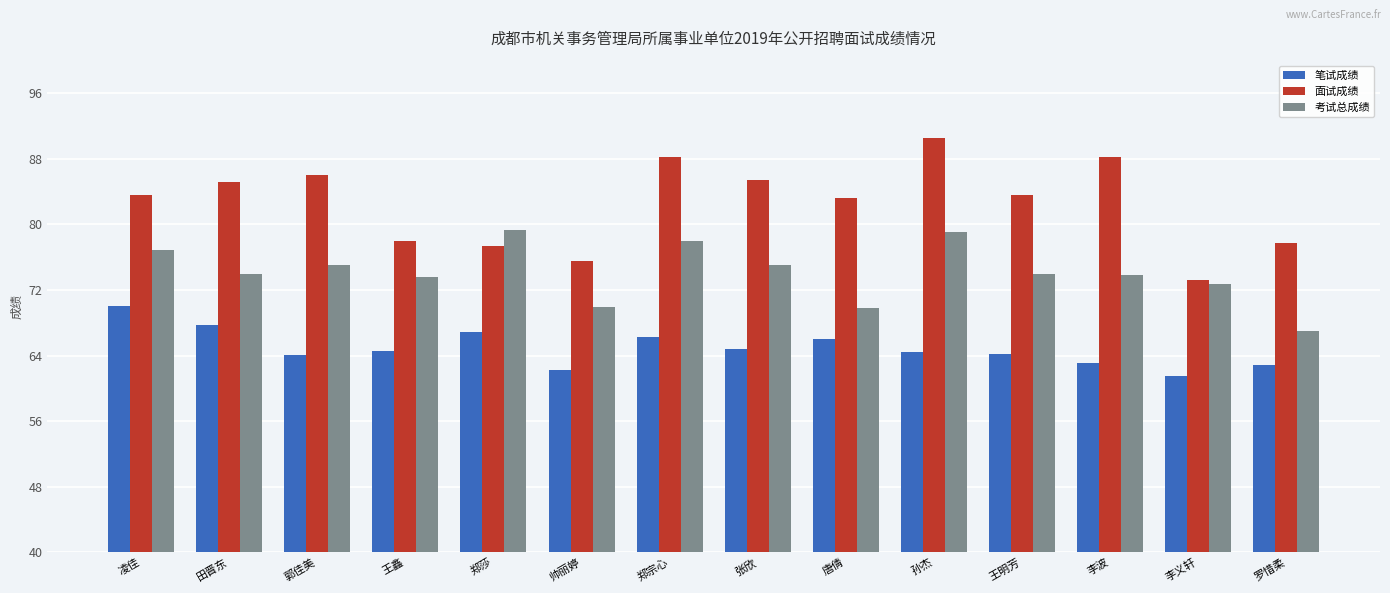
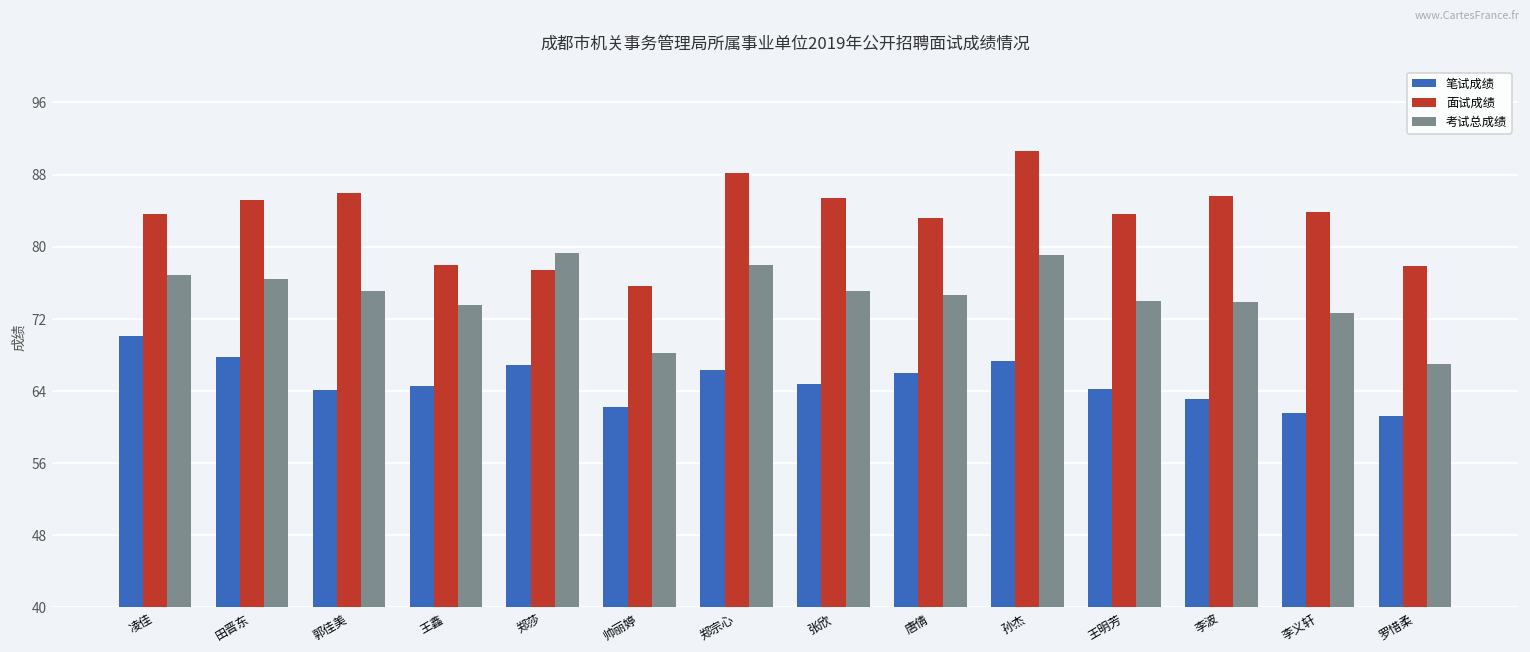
  {
    "笔试成绩": {
      "凌佳": 70,
      "田晋东": 68,
      "郭佳美": 64,
      "王鑫": 65,
      "郑莎": 67,
      "帅丽婷": 62,
      "郑宗心": 66,
      "张欣": 65,
      "唐倩": 66,
-     "孙杰": 64,
+     "孙杰": 67,
      "王明芳": 64,
      "李波": 63,
      "李义轩": 62,
-     "罗惜柔": 63
+     "罗惜柔": 61
    },
    "面试成绩": {
      "凌佳": 84,
      "田晋东": 85,
      "郭佳美": 86,
      "王鑫": 78,
      "郑莎": 77,
      "帅丽婷": 76,
      "郑宗心": 88,
      "张欣": 85,
      "唐倩": 83,
      "孙杰": 91,
      "王明芳": 84,
-     "李波": 88,
-     "李义轩": 73,
+     "李波": 86,
+     "李义轩": 84,
      "罗惜柔": 78
    },
    "考试总成绩": {
      "凌佳": 77,
-     "田晋东": 74,
+     "田晋东": 76,
      "郭佳美": 75,
      "王鑫": 74,
      "郑莎": 79,
-     "帅丽婷": 70,
+     "帅丽婷": 68,
      "郑宗心": 78,
      "张欣": 75,
-     "唐倩": 70,
+     "唐倩": 75,
      "孙杰": 79,
      "王明芳": 74,
      "李波": 74,
      "李义轩": 73,
      "罗惜柔": 67
    }
  }
